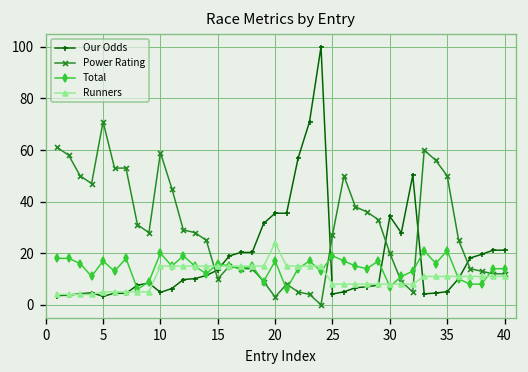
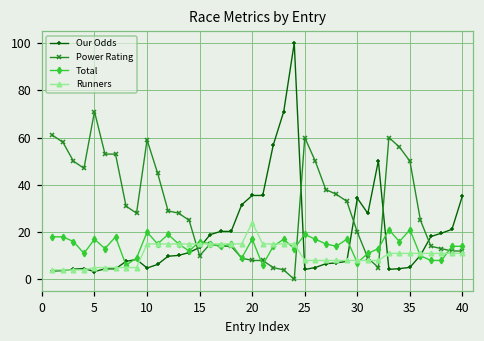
  {
    "Our Odds": {
      "5": 3,
      "10": 5,
      "15": 14,
      "20": 36,
      "25": 4,
      "30": 34,
      "35": 5,
-     "40": 21
+     "40": 35
    },
    "Power Rating": {
      "5": 71,
      "10": 59,
      "15": 10,
-     "20": 3,
-     "25": 27,
+     "20": 8,
+     "25": 60,
      "30": 20,
      "35": 50
    },
    "Total": {
      "5": 17,
      "10": 20,
      "20": 17,
      "25": 19,
      "35": 21,
      "40": 14
    },
    "Runners": {
      "5": 5,
      "10": 15,
      "20": 24,
      "25": 8,
      "35": 11
    }
  }
